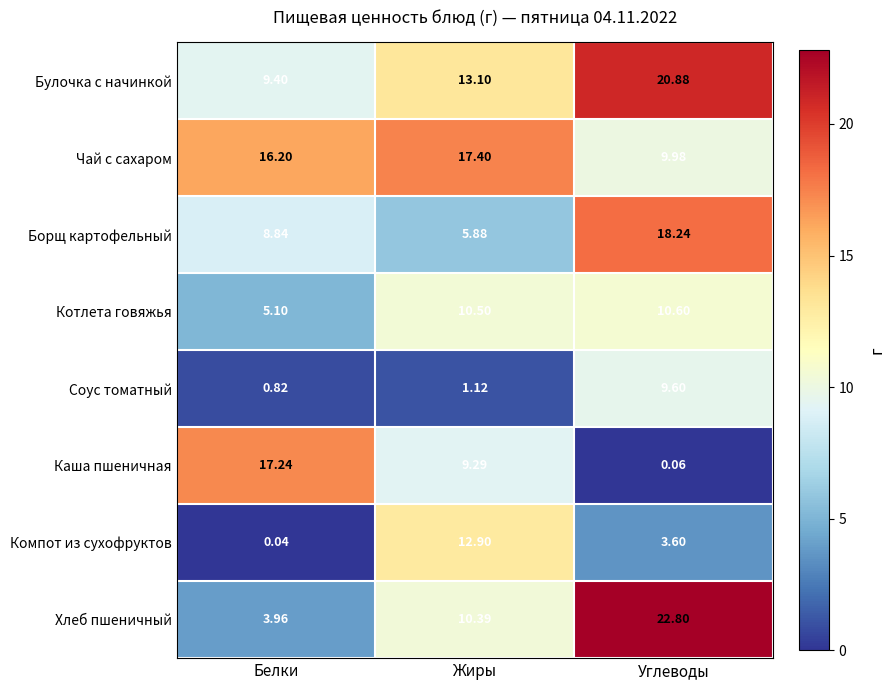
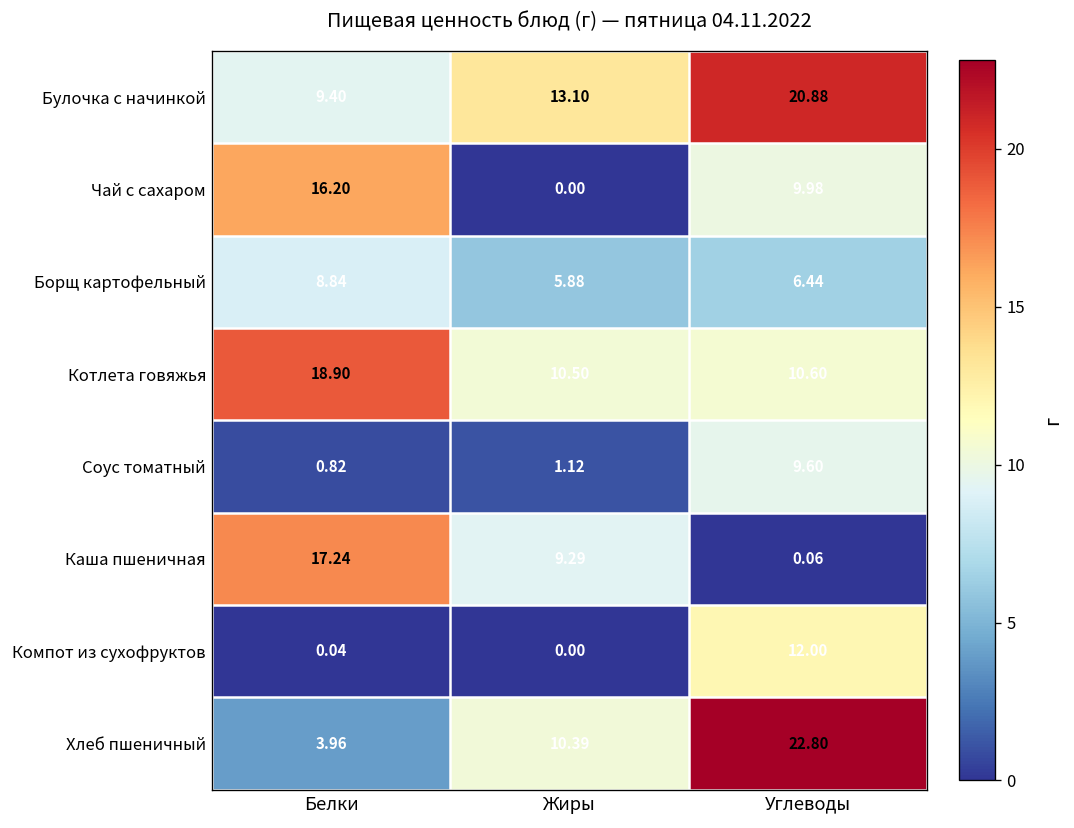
  {
    "Булочка с начинкой": {
      "Жиры": 13.10,
      "Углеводы": 20.88
    },
    "Чай с сахаром": {
      "Белки": 16.20,
-     "Жиры": 17.40
+     "Жиры": 0.00
    },
    "Борщ картофельный": {
      "Жиры": 5.88,
-     "Углеводы": 18.24
+     "Углеводы": 6.44
    },
    "Котлета говяжья": {
-     "Белки": 5.10
+     "Белки": 18.90
    },
    "Соус томатный": {
      "Белки": 0.82,
      "Жиры": 1.12
    },
    "Каша пшеничная": {
      "Белки": 17.24,
      "Углеводы": 0.06
    },
    "Компот из сухофруктов": {
      "Белки": 0.04,
-     "Жиры": 12.90,
-     "Углеводы": 3.60
+     "Жиры": 0.00,
+     "Углеводы": 12.00
    },
    "Хлеб пшеничный": {
      "Белки": 3.96,
      "Углеводы": 22.80
    }
  }
